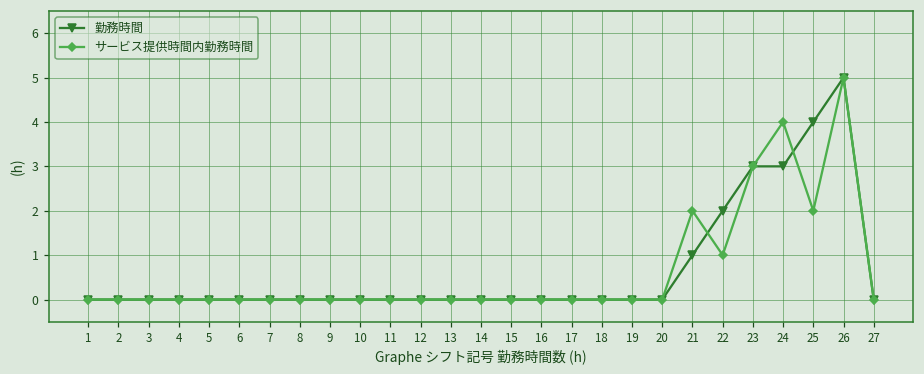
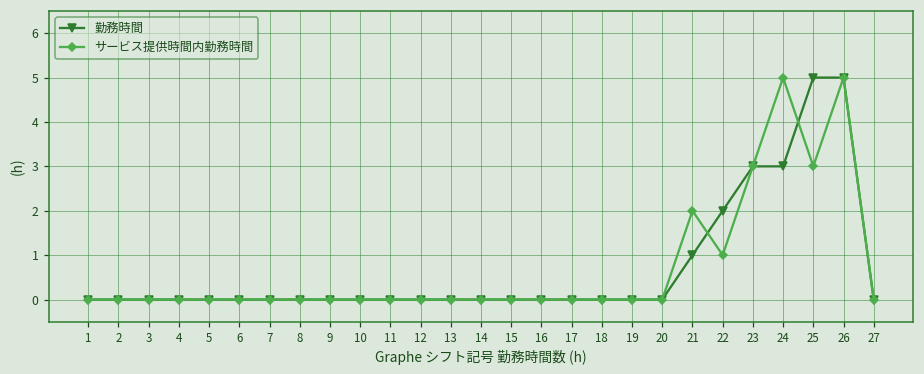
  {
    "勤務時間": {
      "21": 1,
      "22": 2,
      "24": 3,
-     "25": 4
+     "25": 5
    },
    "サービス提供時間内勤務時間": {
      "21": 2,
      "22": 1,
-     "24": 4,
-     "25": 2
+     "24": 5,
+     "25": 3
    }
  }
